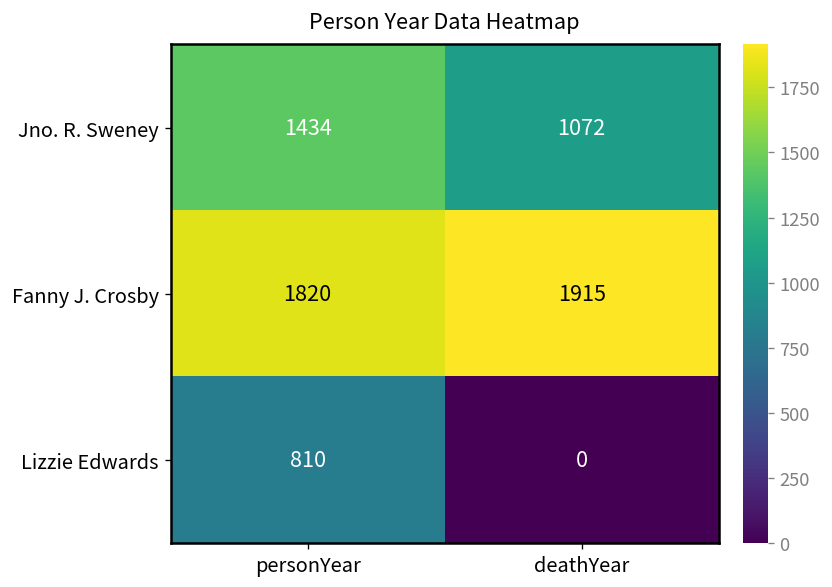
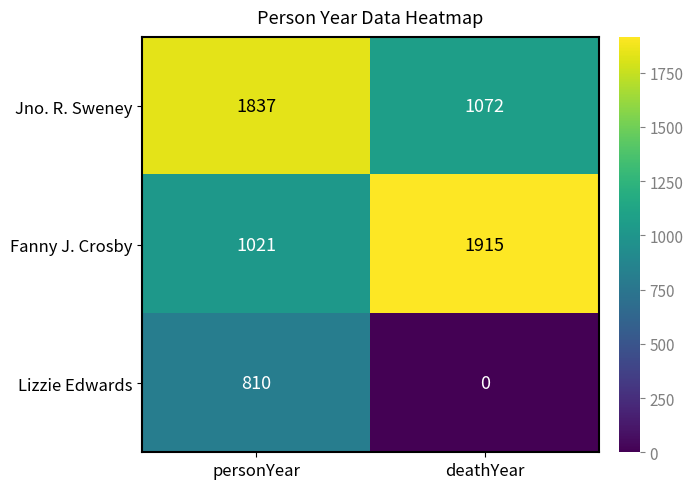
  {
    "Jno. R. Sweney": {
-     "personYear": 1434,
+     "personYear": 1837,
      "deathYear": 1072
    },
    "Fanny J. Crosby": {
-     "personYear": 1820,
+     "personYear": 1021,
      "deathYear": 1915
    },
    "Lizzie Edwards": {
      "personYear": 810,
      "deathYear": 0
    }
  }
